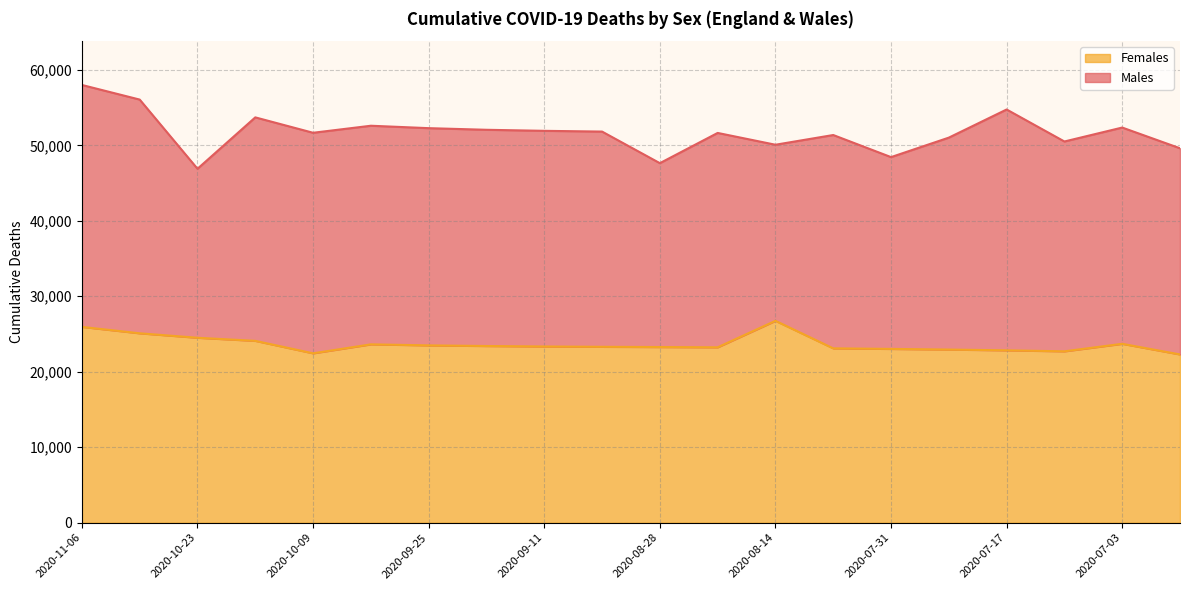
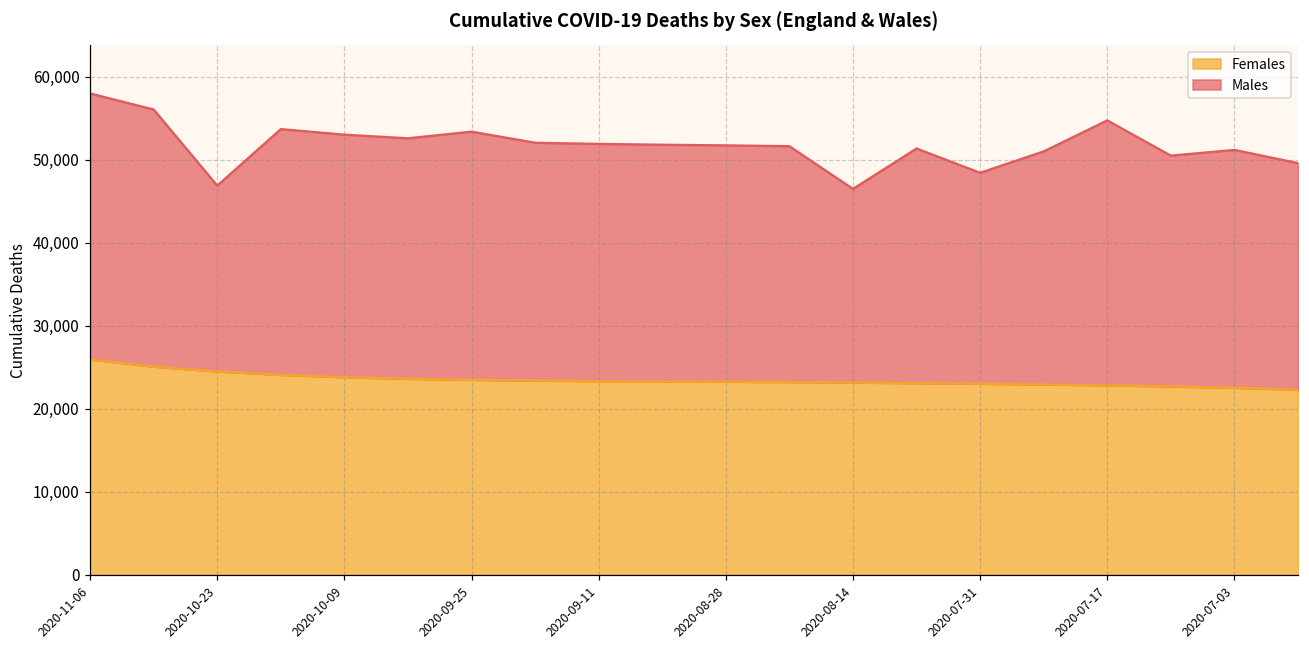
  {
    "Females": {
      "2020-11-06": "26,000",
      "2020-10-23": "25,000",
-     "2020-10-09": "22,000",
+     "2020-10-09": "24,000",
      "2020-09-25": "23,000",
      "2020-09-11": "23,000",
      "2020-08-28": "23,000",
-     "2020-08-14": "27,000",
+     "2020-08-14": "23,000",
      "2020-07-31": "23,000",
      "2020-07-17": "23,000",
-     "2020-07-03": "24,000"
+     "2020-07-03": "23,000"
    },
    "Males": {
      "2020-11-06": "32,000",
      "2020-10-23": "22,000",
      "2020-10-09": "29,000",
-     "2020-09-25": "29,000",
+     "2020-09-25": "30,000",
      "2020-09-11": "29,000",
-     "2020-08-28": "24,000",
+     "2020-08-28": "28,000",
      "2020-08-14": "23,000",
      "2020-07-31": "25,000",
      "2020-07-17": "32,000",
      "2020-07-03": "29,000"
    }
  }
